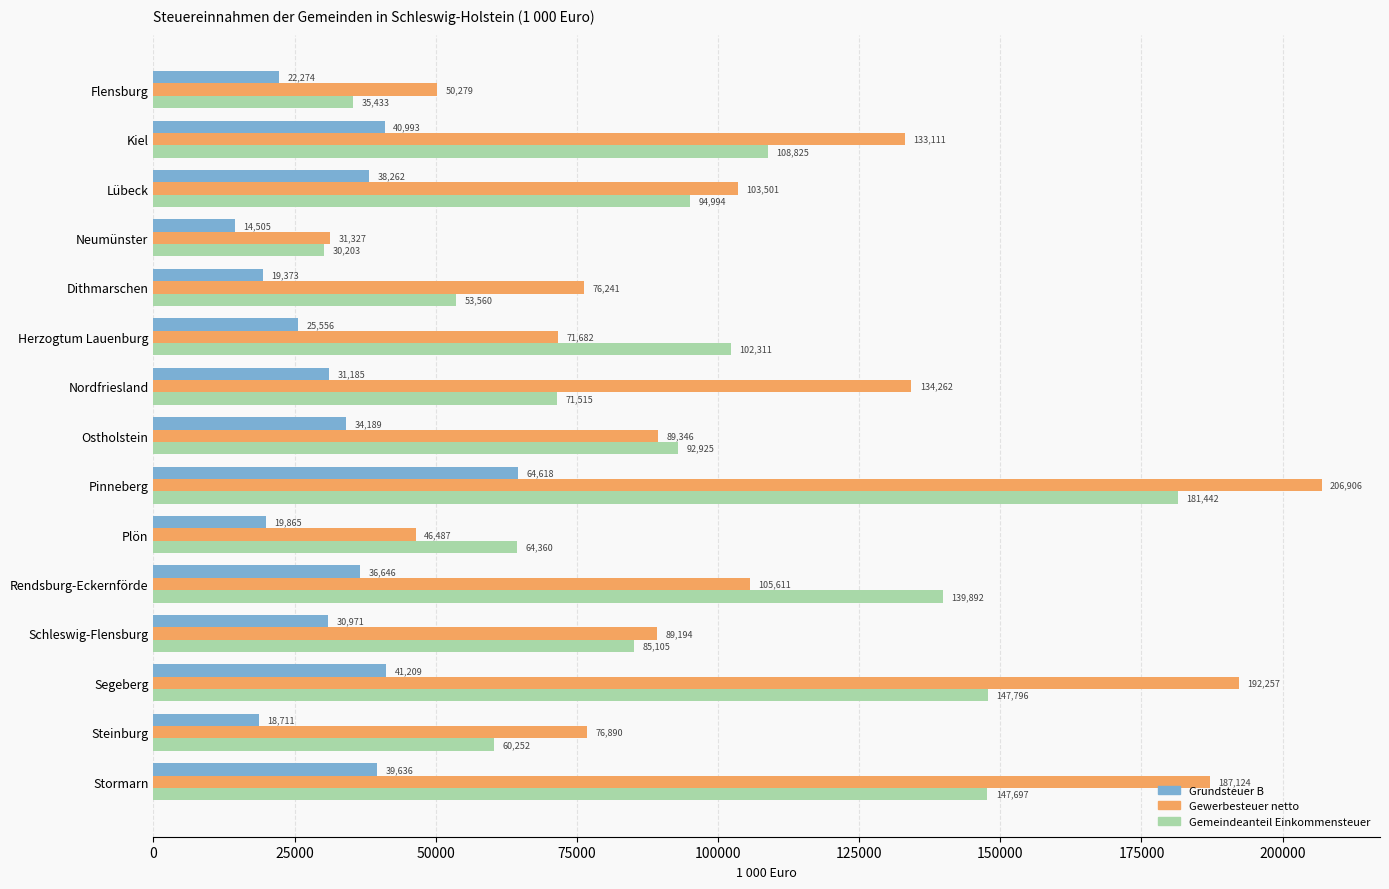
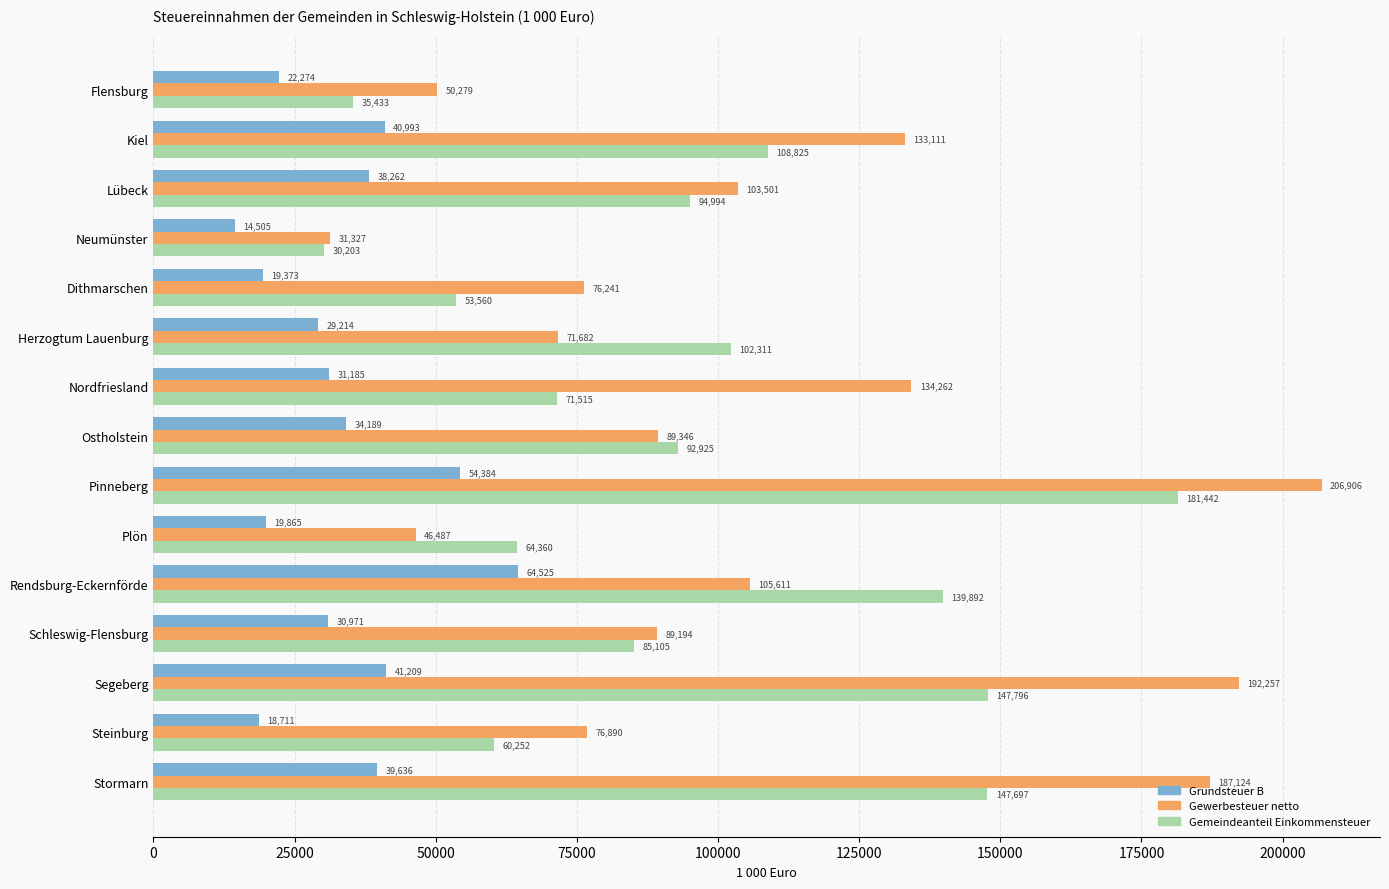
  {
    "Grundsteuer B": {
      "Flensburg": "22,274",
      "Kiel": "40,993",
      "Lübeck": "38,262",
      "Neumünster": "14,505",
      "Dithmarschen": "19,373",
-     "Herzogtum Lauenburg": "25,556",
+     "Herzogtum Lauenburg": "29,214",
      "Nordfriesland": "31,185",
      "Ostholstein": "34,189",
-     "Pinneberg": "64,618",
+     "Pinneberg": "54,384",
      "Plön": "19,865",
-     "Rendsburg-Eckernförde": "36,646",
+     "Rendsburg-Eckernförde": "64,525",
      "Schleswig-Flensburg": "30,971",
      "Segeberg": "41,209",
      "Steinburg": "18,711",
      "Stormarn": "39,636"
    },
    "Gewerbesteuer netto": {
      "Flensburg": "50,279",
      "Kiel": "133,111",
      "Lübeck": "103,501",
      "Neumünster": "31,327",
      "Dithmarschen": "76,241",
      "Herzogtum Lauenburg": "71,682",
      "Nordfriesland": "134,262",
      "Ostholstein": "89,346",
      "Pinneberg": "206,906",
      "Plön": "46,487",
      "Rendsburg-Eckernförde": "105,611",
      "Schleswig-Flensburg": "89,194",
      "Segeberg": "192,257",
      "Steinburg": "76,890",
      "Stormarn": "187,124"
    },
    "Gemeindeanteil Einkommensteuer": {
      "Flensburg": "35,433",
      "Kiel": "108,825",
      "Lübeck": "94,994",
      "Neumünster": "30,203",
      "Dithmarschen": "53,560",
      "Herzogtum Lauenburg": "102,311",
      "Nordfriesland": "71,515",
      "Ostholstein": "92,925",
      "Pinneberg": "181,442",
      "Plön": "64,360",
      "Rendsburg-Eckernförde": "139,892",
      "Schleswig-Flensburg": "85,105",
      "Segeberg": "147,796",
      "Steinburg": "60,252",
      "Stormarn": "147,697"
    }
  }
